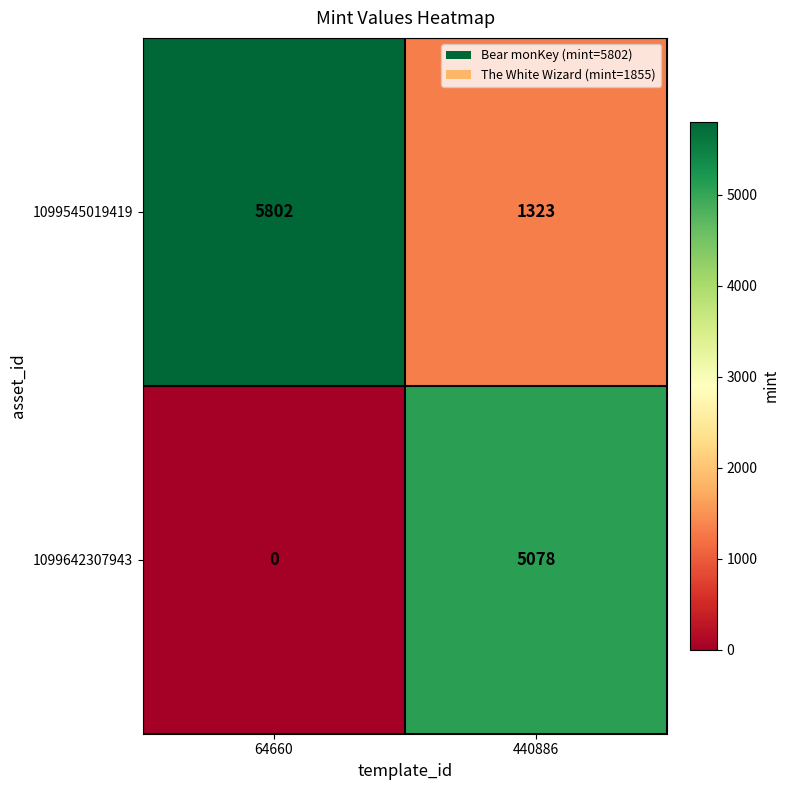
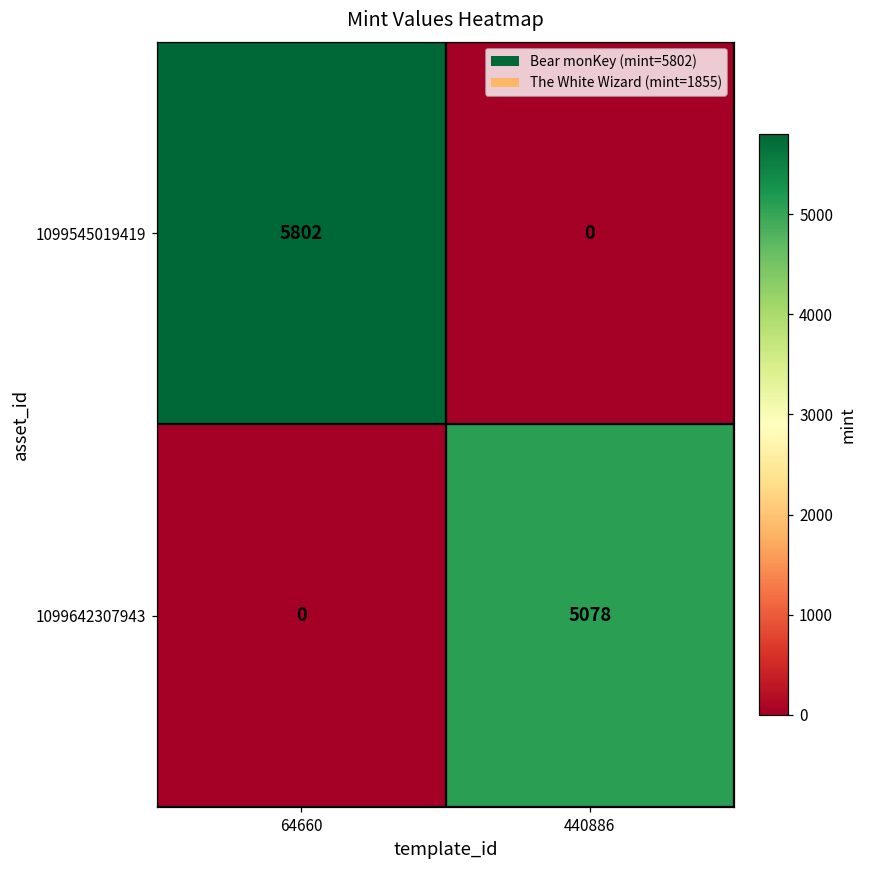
  {
    "1099545019419": {
      "64660": 5802,
-     "440886": 1323
+     "440886": 0
    },
    "1099642307943": {
      "64660": 0,
      "440886": 5078
    }
  }
